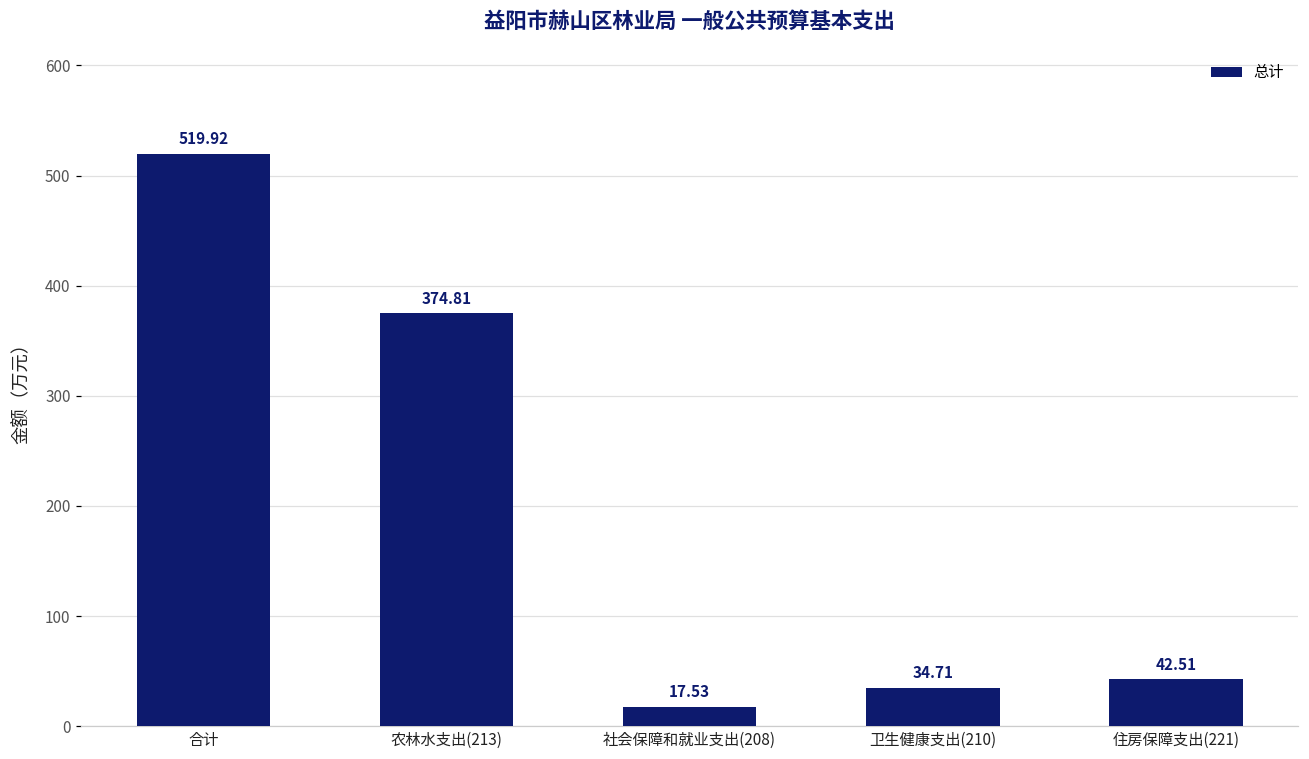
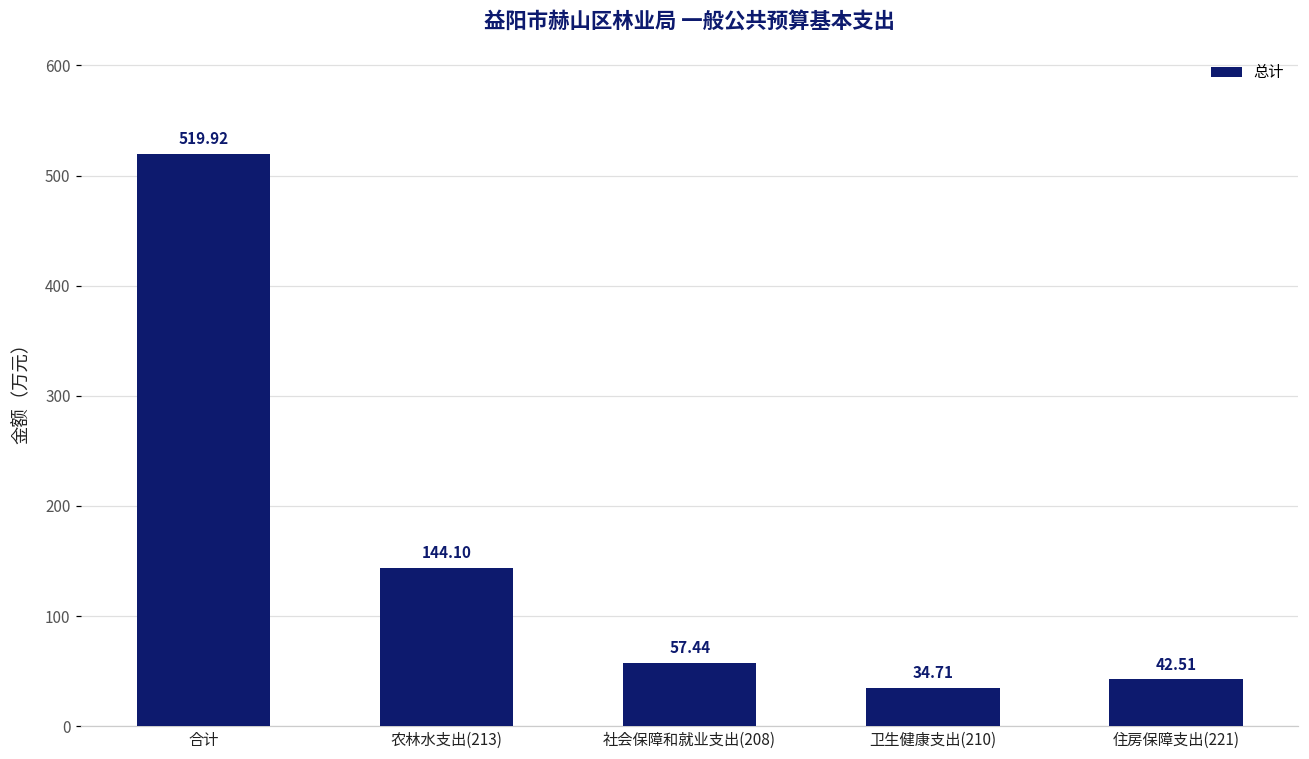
  {
    "合计": 519.92,
-   "农林水支出(213)": 374.81,
-   "社会保障和就业支出(208)": 17.53,
+   "农林水支出(213)": 144.10,
+   "社会保障和就业支出(208)": 57.44,
    "卫生健康支出(210)": 34.71,
    "住房保障支出(221)": 42.51
  }
